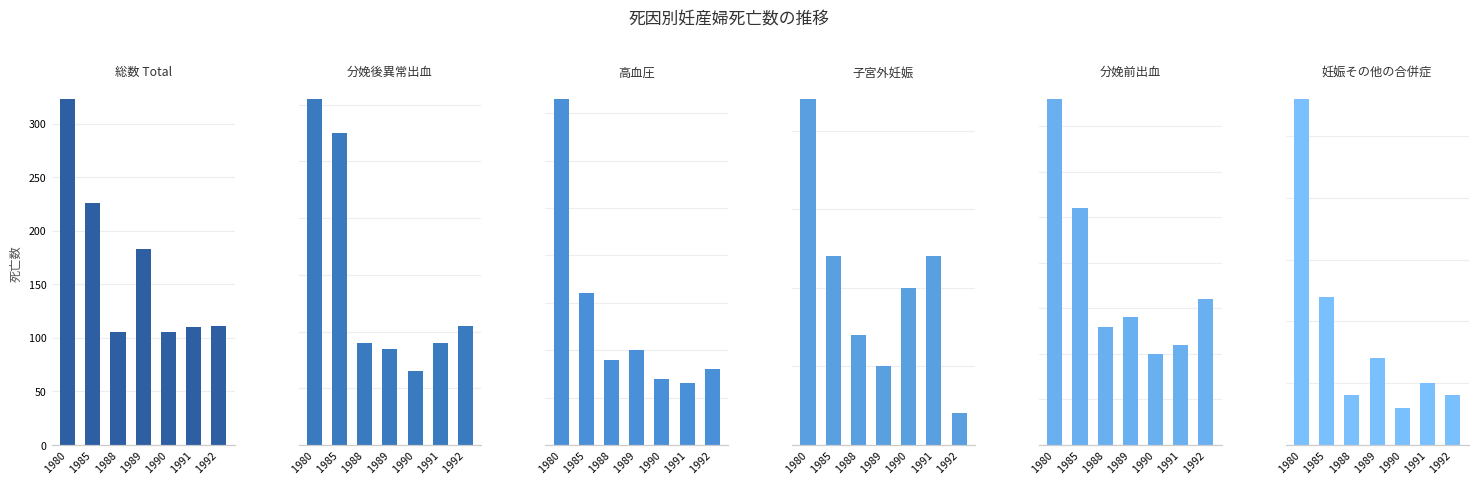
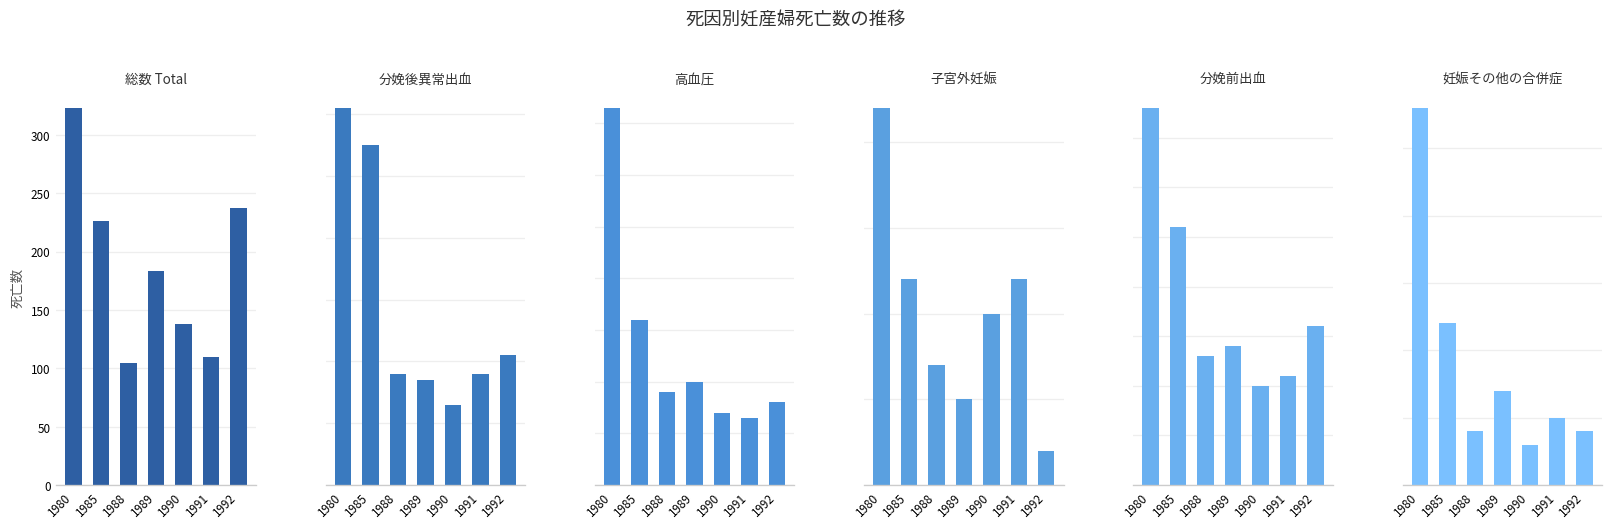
  {
    "総数 Total": {
      "1980": 320,
      "1985": 230,
      "1988": 110,
      "1989": 180,
-     "1990": 110,
+     "1990": 140,
      "1991": 110,
-     "1992": 110
+     "1992": 240
    }
  }
